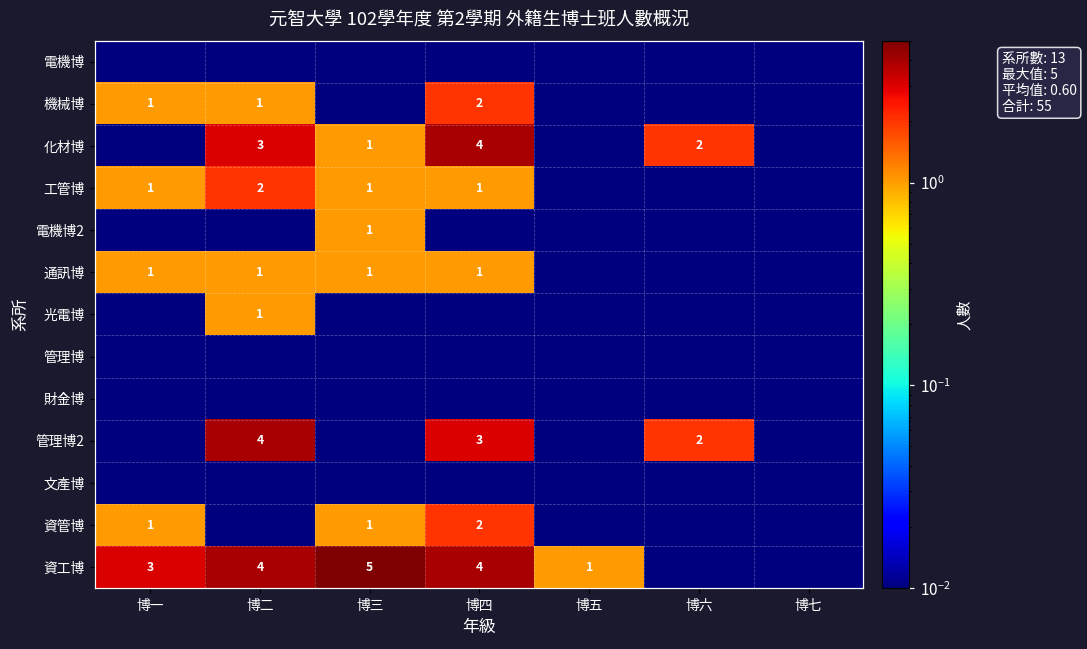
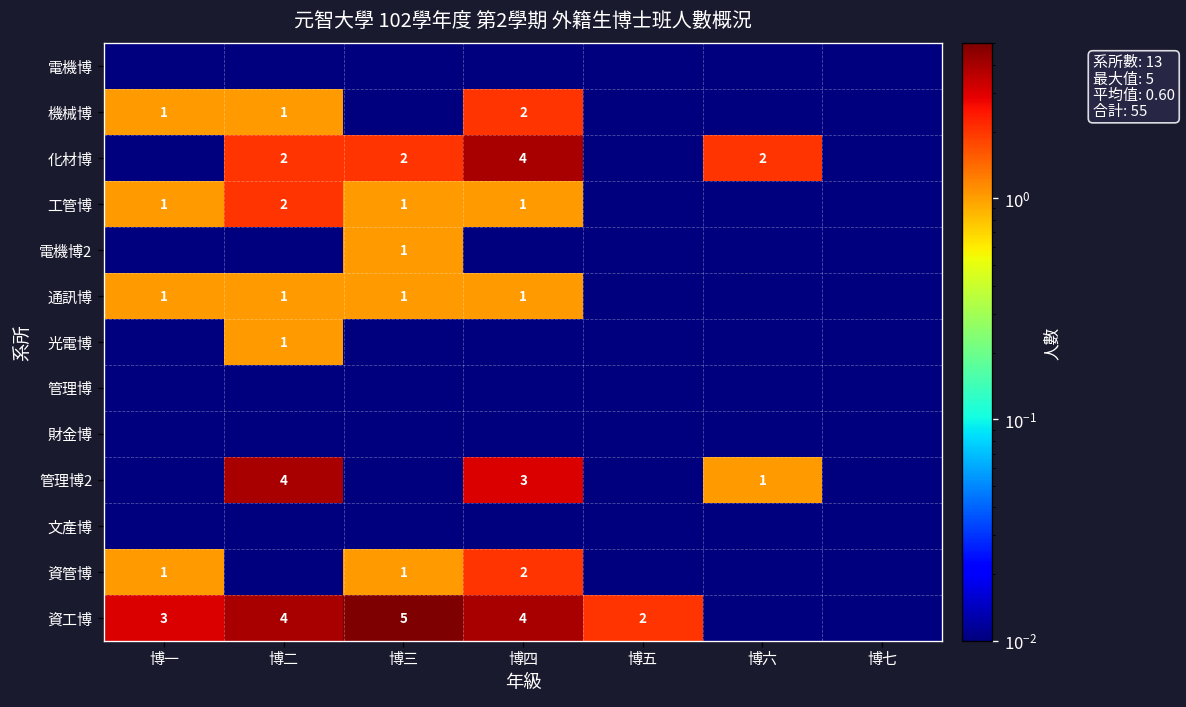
  {
    "機械博": {
      "博一": 1,
      "博二": 1,
      "博四": 2
    },
    "化材博": {
-     "博二": 3,
-     "博三": 1,
+     "博二": 2,
+     "博三": 2,
      "博四": 4,
      "博六": 2
    },
    "工管博": {
      "博一": 1,
      "博二": 2,
      "博三": 1,
      "博四": 1
    },
    "電機博2": {
      "博三": 1
    },
    "通訊博": {
      "博一": 1,
      "博二": 1,
      "博三": 1,
      "博四": 1
    },
    "光電博": {
      "博二": 1
    },
    "管理博2": {
      "博二": 4,
      "博四": 3,
-     "博六": 2
+     "博六": 1
    },
    "資管博": {
      "博一": 1,
      "博三": 1,
      "博四": 2
    },
    "資工博": {
      "博一": 3,
      "博二": 4,
      "博三": 5,
      "博四": 4,
-     "博五": 1
+     "博五": 2
    }
  }
